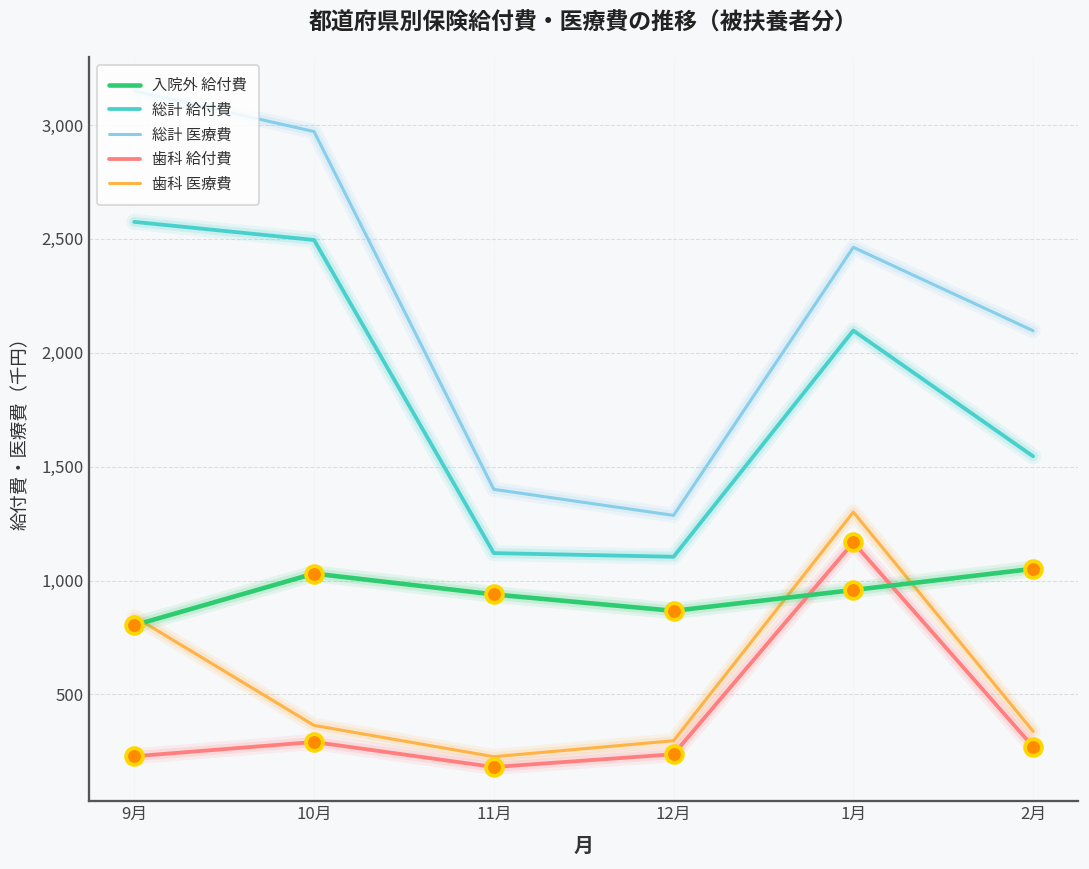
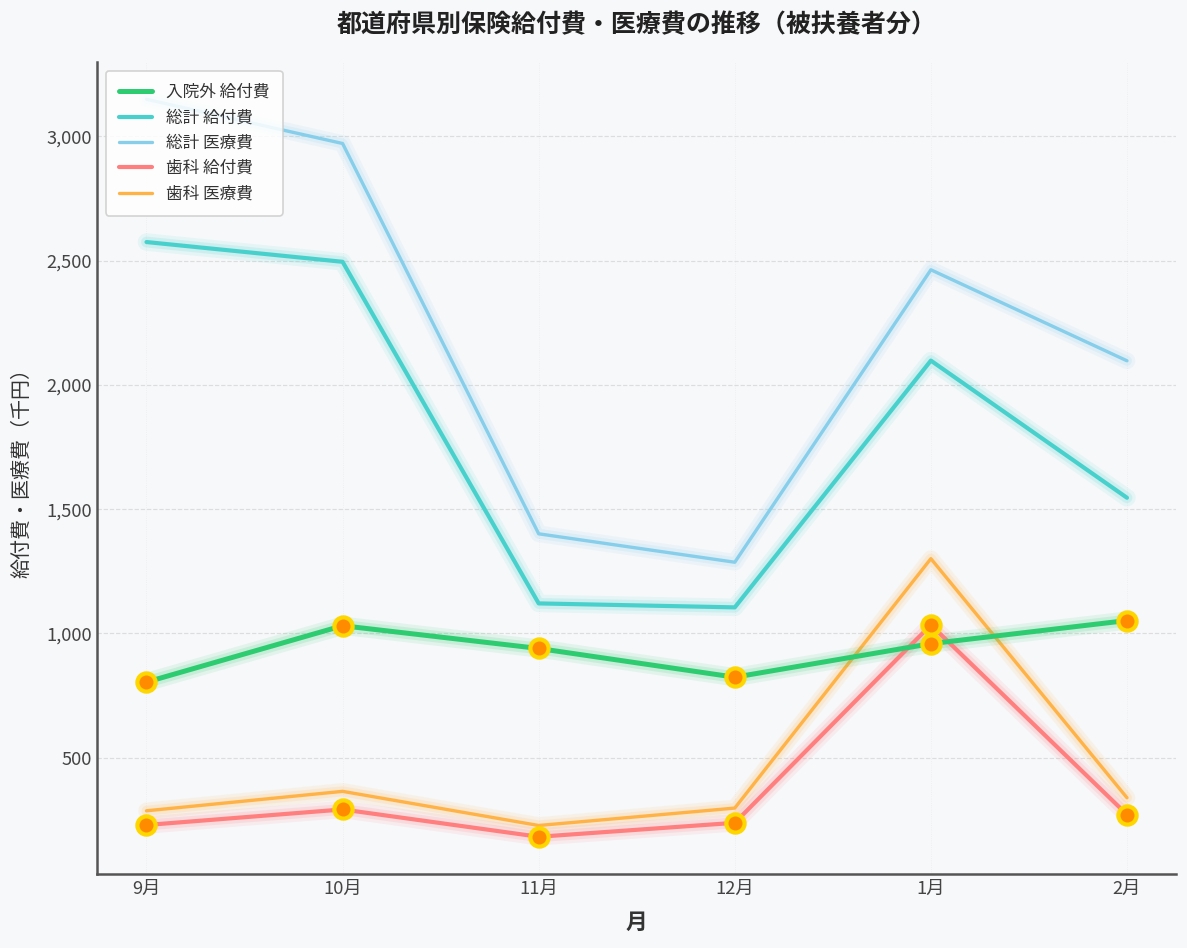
  {
    "入院外 給付費": {
      "9月": "800",
      "10月": "1,030",
      "11月": "940",
-     "12月": "870",
+     "12月": "820",
      "1月": "960",
      "2月": "1,050"
    },
    "総計 給付費": {
      "9月": "2,570",
      "10月": "2,500",
      "11月": "1,120",
      "12月": "1,100",
      "1月": "2,100",
      "2月": "1,550"
    },
    "総計 医療費": {
      "10月": "2,970",
      "11月": "1,400",
      "12月": "1,290",
      "1月": "2,460",
      "2月": "2,100"
    },
    "歯科 給付費": {
      "9月": "230",
      "10月": "290",
      "11月": "180",
      "12月": "240",
-     "1月": "1,170",
+     "1月": "1,030",
      "2月": "270"
    },
    "歯科 医療費": {
-     "9月": "840",
+     "9月": "290",
      "10月": "360",
      "11月": "230",
      "12月": "300",
      "1月": "1,300",
      "2月": "340"
    }
  }
